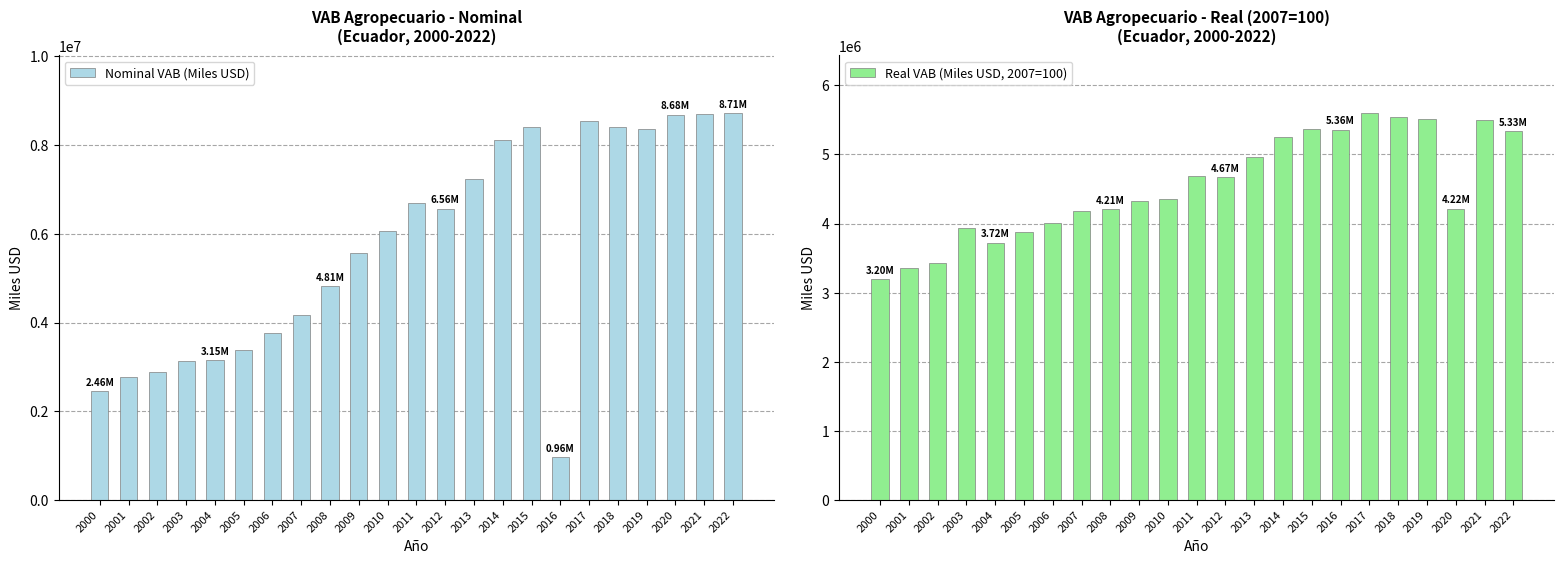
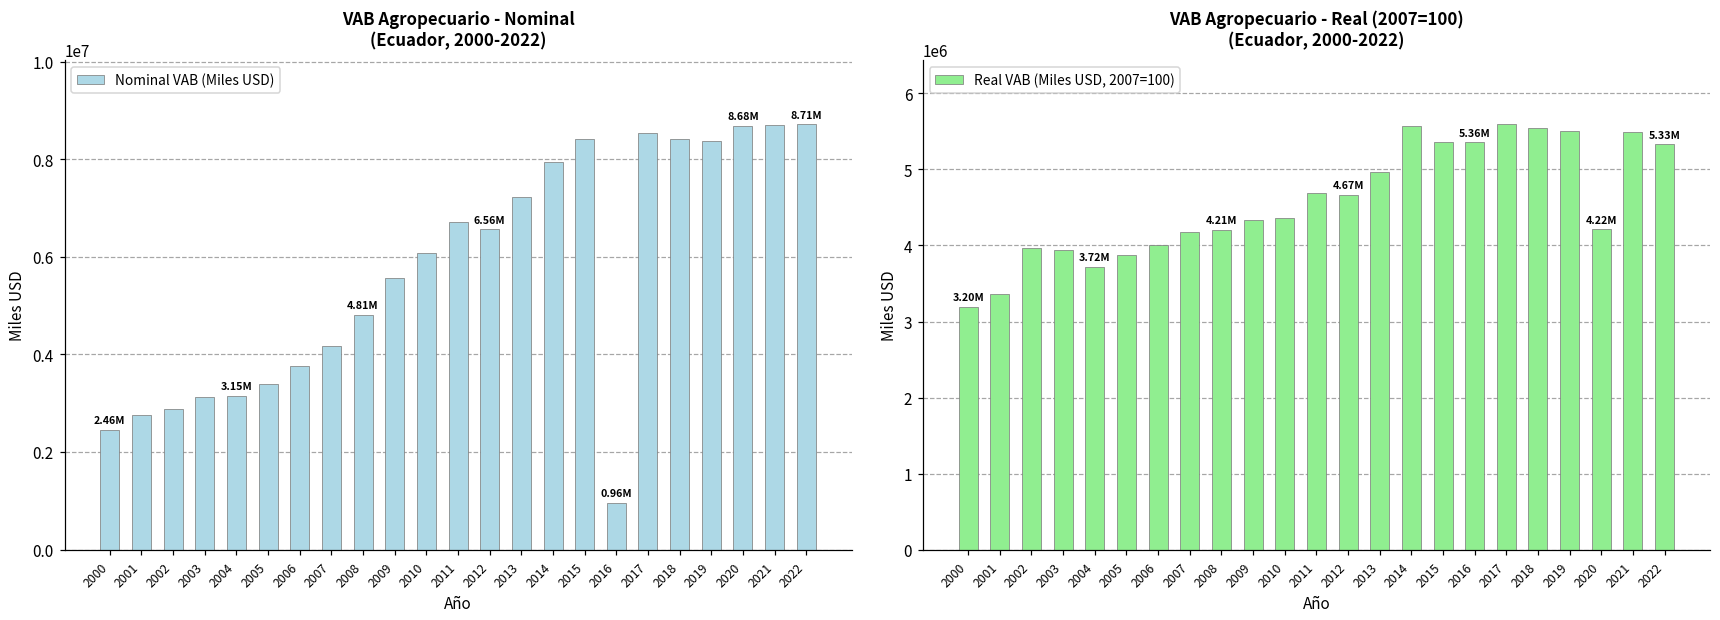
  {
    "VAB Agropecuario - Nominal (Ecuador, 2000-2022)": {
      "2001": 2800000,
      "2002": 2900000,
      "2003": 3100000,
      "2005": 3400000,
      "2006": 3800000,
      "2007": 4200000,
      "2009": 5600000,
      "2010": 6100000,
      "2011": 6700000,
      "2013": 7200000,
-     "2014": 8100000,
+     "2014": 7900000,
      "2015": 8400000,
      "2017": 8500000,
      "2018": 8400000,
      "2019": 8400000,
      "2021": 8700000
    },
    "VAB Agropecuario - Real (2007=100) (Ecuador, 2000-2022)": {
      "2001": 3400000,
-     "2002": 3400000,
+     "2002": 4000000,
      "2003": 3900000,
      "2005": 3900000,
      "2006": 4000000,
      "2007": 4200000,
      "2009": 4300000,
      "2010": 4400000,
      "2011": 4700000,
      "2013": 5000000,
-     "2014": 5300000,
+     "2014": 5600000,
      "2015": 5400000,
      "2017": 5600000,
      "2018": 5500000,
      "2019": 5500000,
      "2021": 5500000
    }
  }
